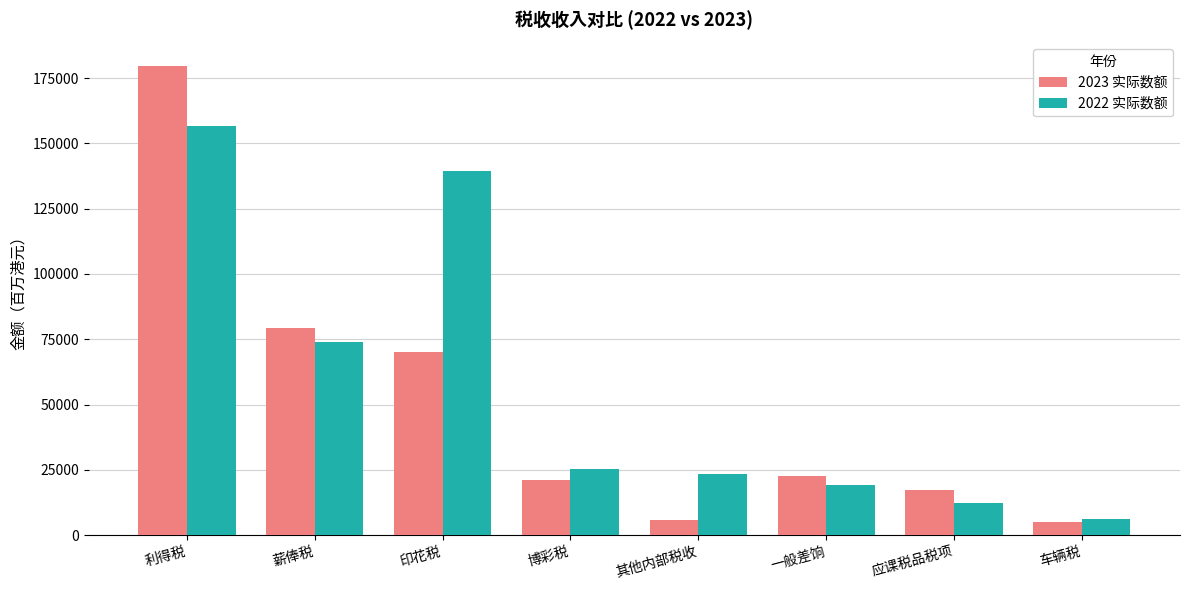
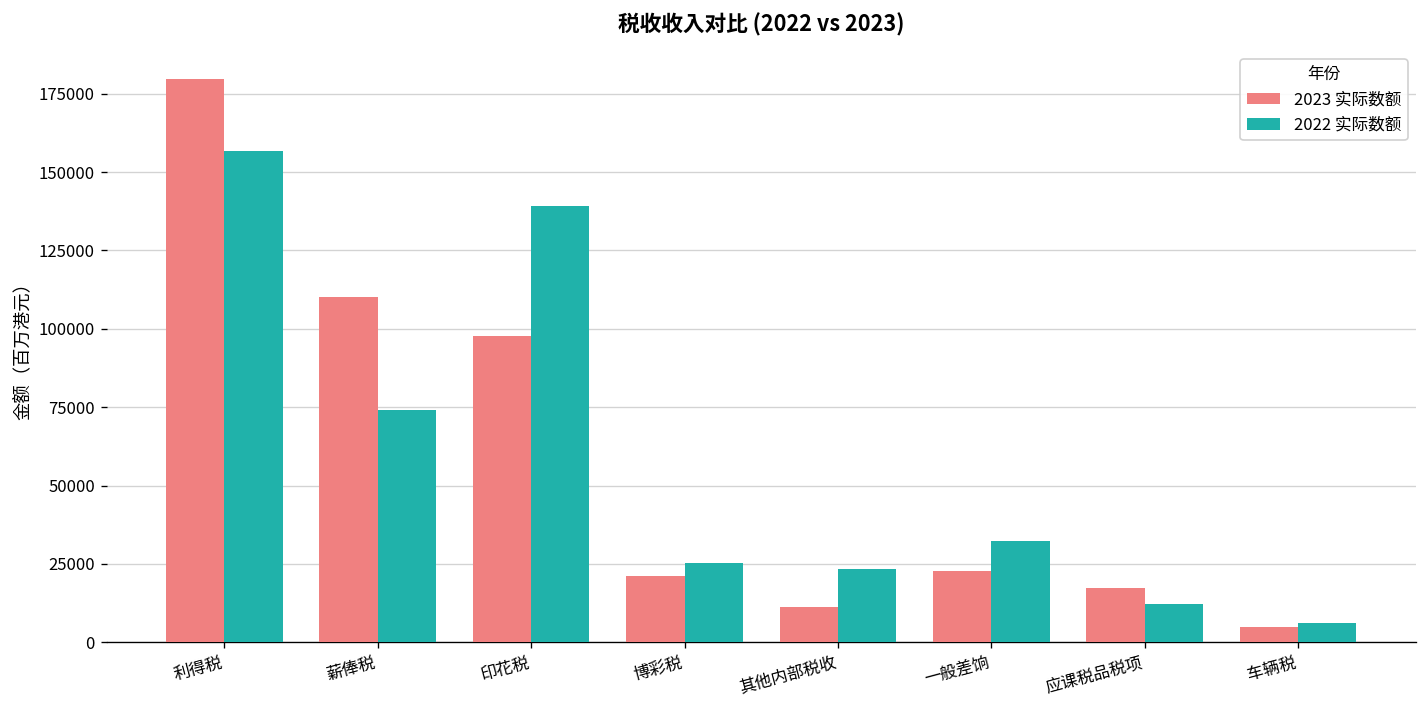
  {
    "2023 实际数额": {
      "利得税": 180000,
-     "薪俸税": 79000,
-     "印花税": 70000,
+     "薪俸税": 110000,
+     "印花税": 98000,
      "博彩税": 21000,
-     "其他内部税收": 6000,
+     "其他内部税收": 11000,
      "一般差饷": 23000,
      "应课税品税项": 17000,
      "车辆税": 5000
    },
    "2022 实际数额": {
      "利得税": 157000,
      "薪俸税": 74000,
      "印花税": 139000,
      "博彩税": 25000,
      "其他内部税收": 23000,
-     "一般差饷": 19000,
+     "一般差饷": 32000,
      "应课税品税项": 12000,
      "车辆税": 6000
    }
  }
